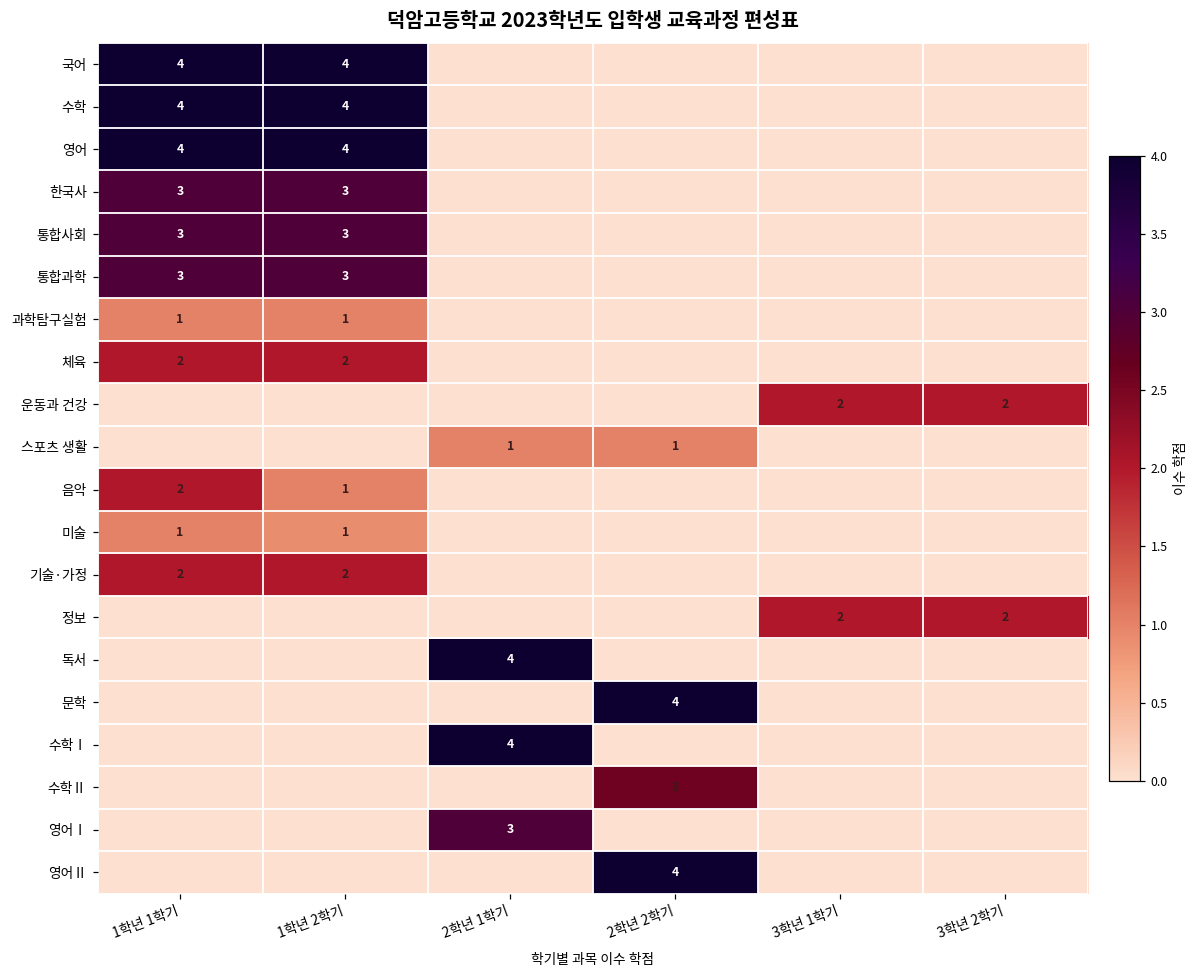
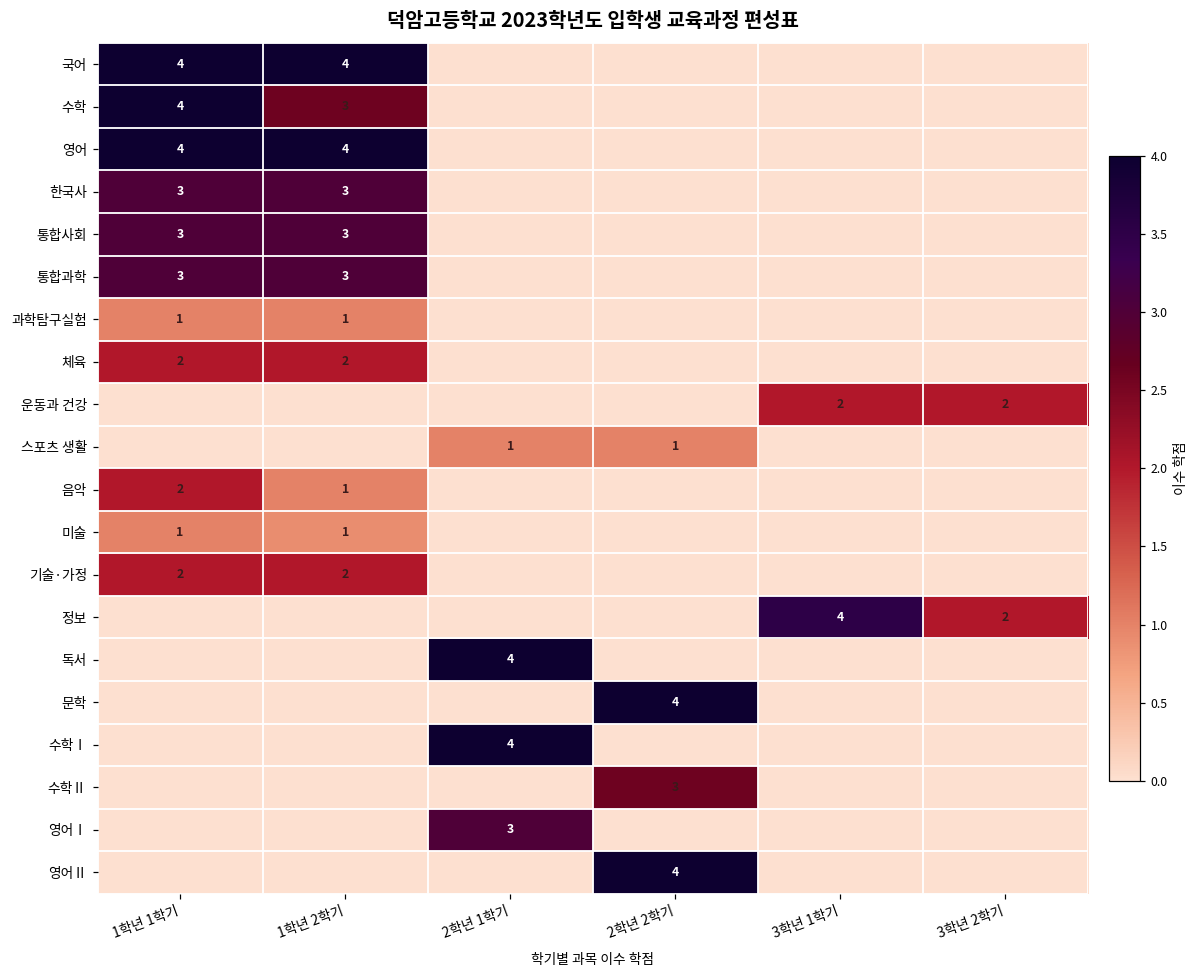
  {
    "국어": {
      "1학년 1학기": 4,
      "1학년 2학기": 4
    },
    "수학": {
      "1학년 1학기": 4,
-     "1학년 2학기": 4
+     "1학년 2학기": 3
    },
    "영어": {
      "1학년 1학기": 4,
      "1학년 2학기": 4
    },
    "한국사": {
      "1학년 1학기": 3,
      "1학년 2학기": 3
    },
    "통합사회": {
      "1학년 1학기": 3,
      "1학년 2학기": 3
    },
    "통합과학": {
      "1학년 1학기": 3,
      "1학년 2학기": 3
    },
    "과학탐구실험": {
      "1학년 1학기": 1,
      "1학년 2학기": 1
    },
    "체육": {
      "1학년 1학기": 2,
      "1학년 2학기": 2
    },
    "운동과 건강": {
      "3학년 1학기": 2,
      "3학년 2학기": 2
    },
    "스포츠 생활": {
      "2학년 1학기": 1,
      "2학년 2학기": 1
    },
    "음악": {
      "1학년 1학기": 2,
      "1학년 2학기": 1
    },
    "미술": {
      "1학년 1학기": 1,
      "1학년 2학기": 1
    },
    "기술·가정": {
      "1학년 1학기": 2,
      "1학년 2학기": 2
    },
    "정보": {
-     "3학년 1학기": 2,
+     "3학년 1학기": 4,
      "3학년 2학기": 2
    },
    "독서": {
      "2학년 1학기": 4
    },
    "문학": {
      "2학년 2학기": 4
    },
    "수학Ⅰ": {
      "2학년 1학기": 4
    },
    "수학Ⅱ": {
      "2학년 2학기": 3
    },
    "영어Ⅰ": {
      "2학년 1학기": 3
    },
    "영어Ⅱ": {
      "2학년 2학기": 4
    }
  }
